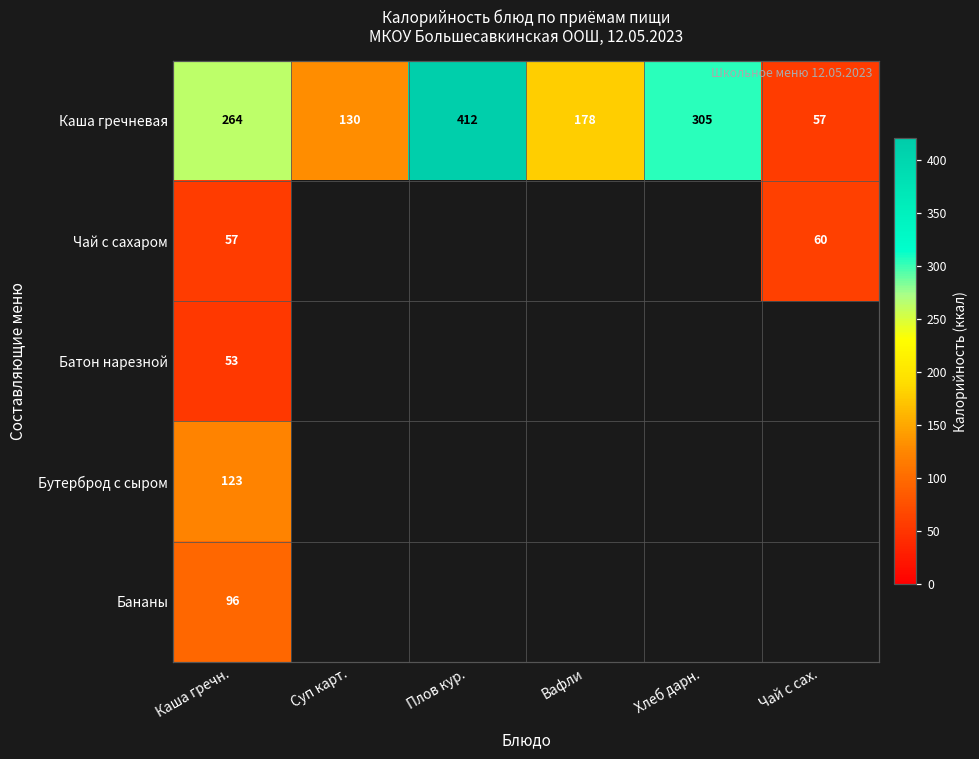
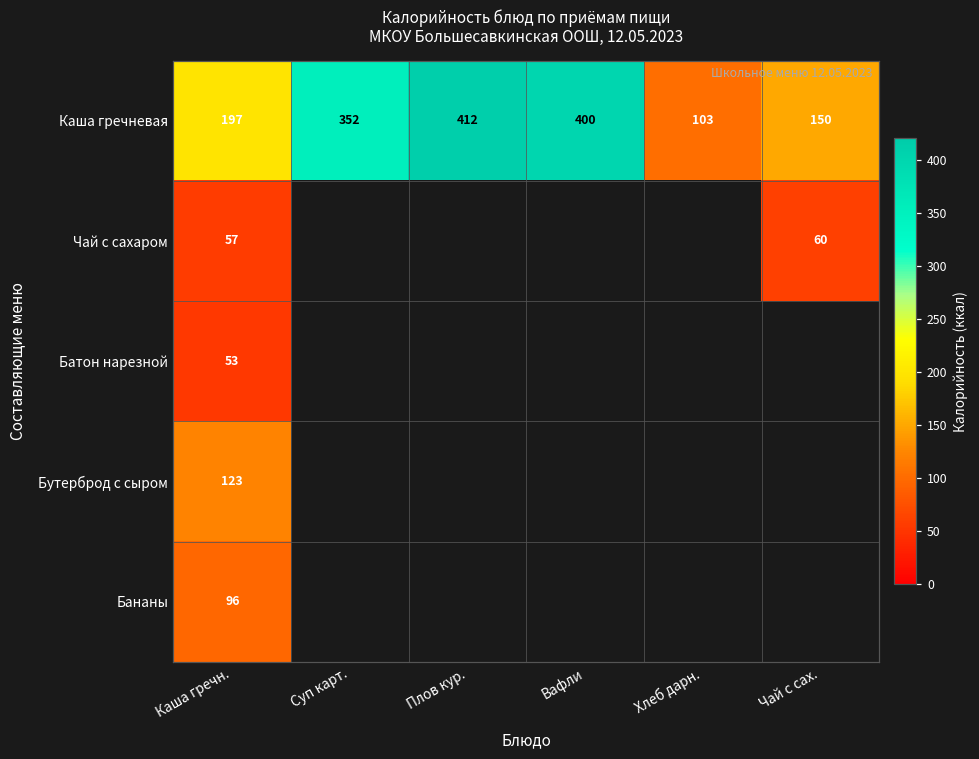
  {
    "Каша гречневая": {
-     "Каша гречн.": 264,
-     "Суп карт.": 130,
+     "Каша гречн.": 197,
+     "Суп карт.": 352,
      "Плов кур.": 412,
-     "Вафли": 178,
-     "Хлеб дарн.": 305,
-     "Чай с сах.": 57
+     "Вафли": 400,
+     "Хлеб дарн.": 103,
+     "Чай с сах.": 150
    },
    "Чай с сахаром": {
      "Каша гречн.": 57,
      "Чай с сах.": 60
    },
    "Батон нарезной": {
      "Каша гречн.": 53
    },
    "Бутерброд с сыром": {
      "Каша гречн.": 123
    },
    "Бананы": {
      "Каша гречн.": 96
    }
  }
